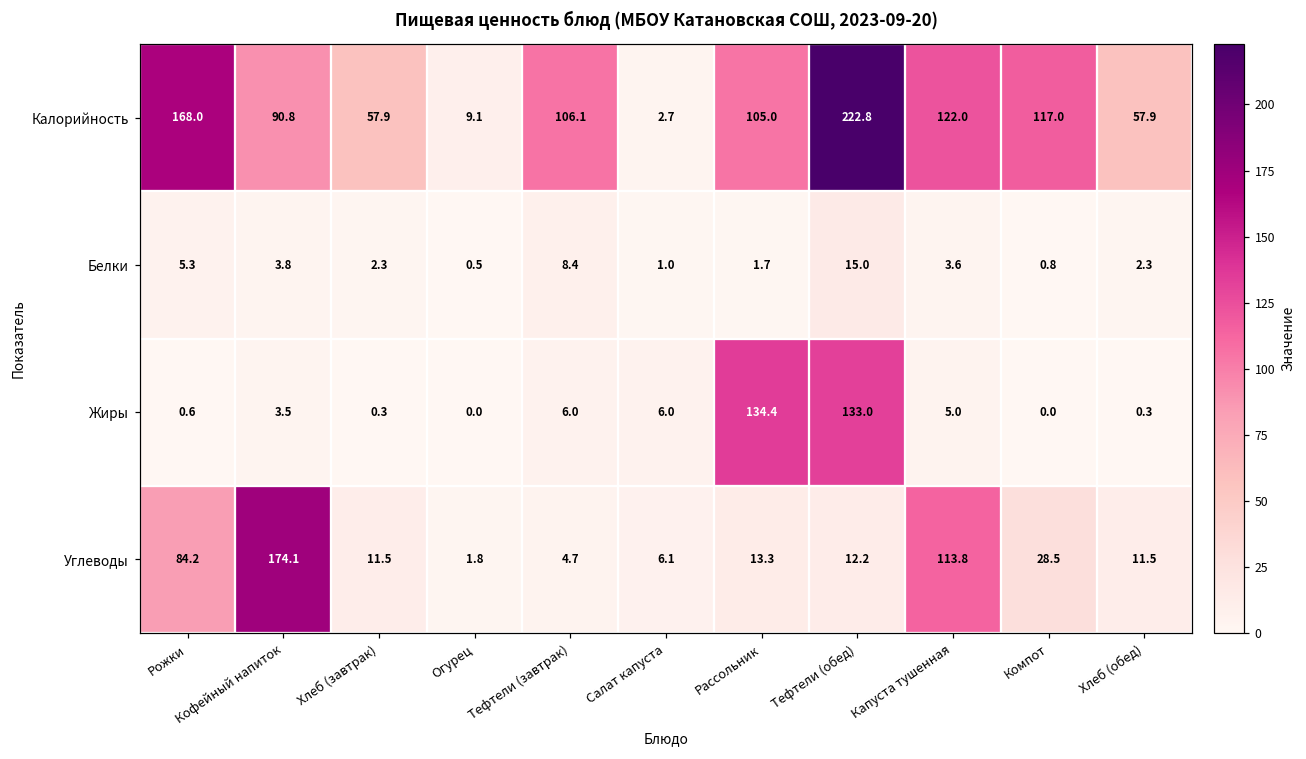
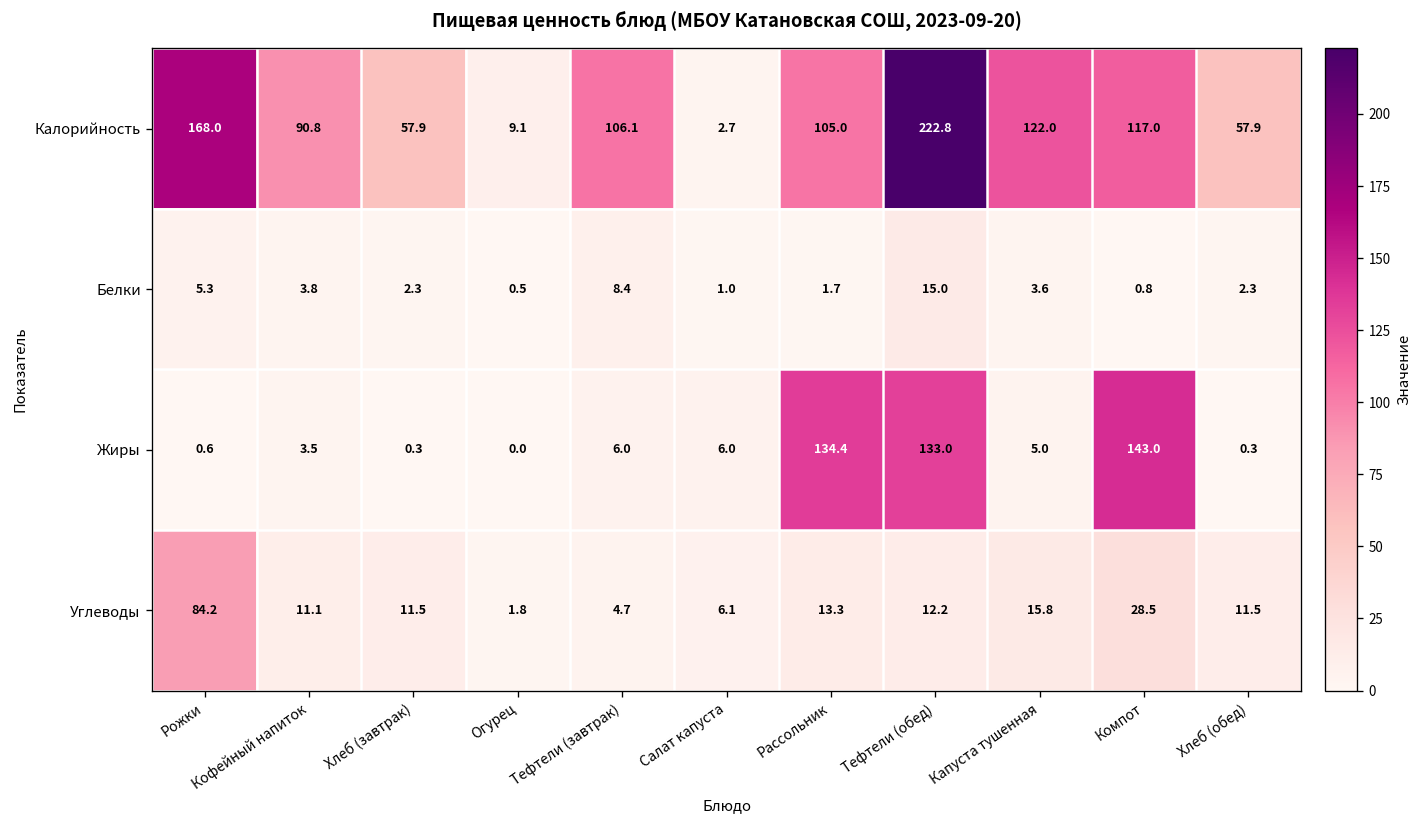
  {
    "Калорийность": {
      "Рожки": 168.0,
      "Кофейный напиток": 90.8,
      "Хлеб (завтрак)": 57.9,
      "Огурец": 9.1,
      "Тефтели (завтрак)": 106.1,
      "Салат капуста": 2.7,
      "Рассольник": 105.0,
      "Тефтели (обед)": 222.8,
      "Капуста тушенная": 122.0,
      "Компот": 117.0,
      "Хлеб (обед)": 57.9
    },
    "Белки": {
      "Рожки": 5.3,
      "Кофейный напиток": 3.8,
      "Хлеб (завтрак)": 2.3,
      "Огурец": 0.5,
      "Тефтели (завтрак)": 8.4,
      "Салат капуста": 1.0,
      "Рассольник": 1.7,
      "Тефтели (обед)": 15.0,
      "Капуста тушенная": 3.6,
      "Компот": 0.8,
      "Хлеб (обед)": 2.3
    },
    "Жиры": {
      "Рожки": 0.6,
      "Кофейный напиток": 3.5,
      "Хлеб (завтрак)": 0.3,
      "Огурец": 0.0,
      "Тефтели (завтрак)": 6.0,
      "Салат капуста": 6.0,
      "Рассольник": 134.4,
      "Тефтели (обед)": 133.0,
      "Капуста тушенная": 5.0,
-     "Компот": 0.0,
+     "Компот": 143.0,
      "Хлеб (обед)": 0.3
    },
    "Углеводы": {
      "Рожки": 84.2,
-     "Кофейный напиток": 174.1,
+     "Кофейный напиток": 11.1,
      "Хлеб (завтрак)": 11.5,
      "Огурец": 1.8,
      "Тефтели (завтрак)": 4.7,
      "Салат капуста": 6.1,
      "Рассольник": 13.3,
      "Тефтели (обед)": 12.2,
-     "Капуста тушенная": 113.8,
+     "Капуста тушенная": 15.8,
      "Компот": 28.5,
      "Хлеб (обед)": 11.5
    }
  }
